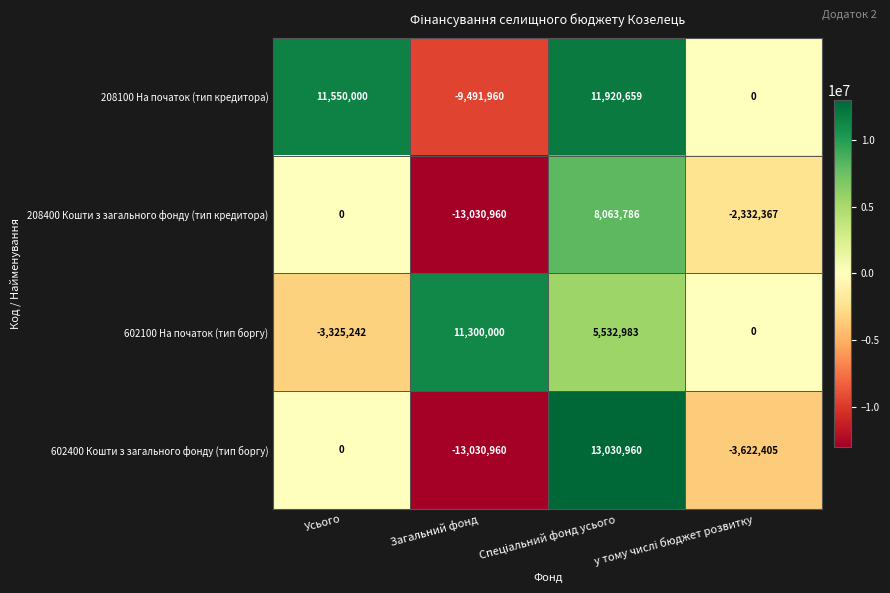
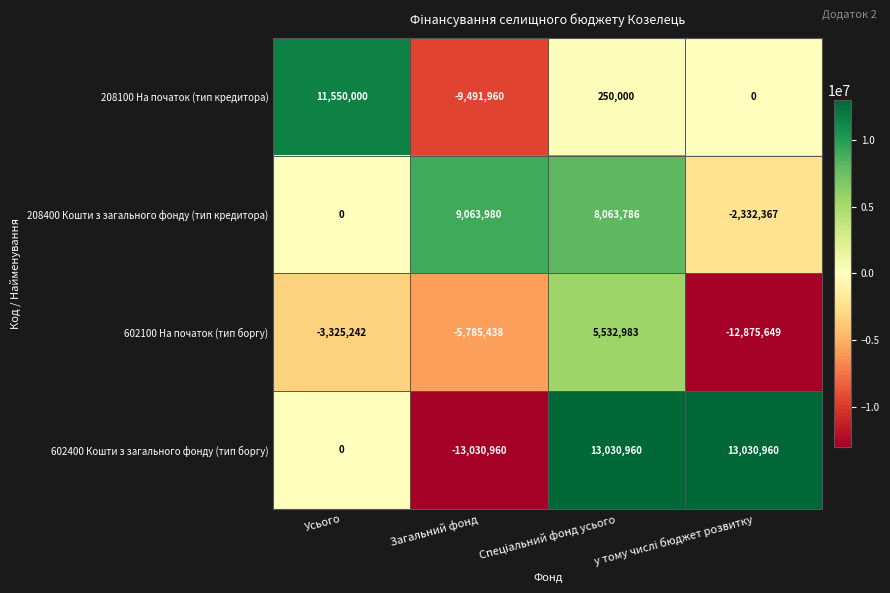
  {
    "208100 На початок (тип кредитора)": {
      "Усього": "11,550,000",
      "Загальний фонд": "-9,491,960",
-     "Спеціальний фонд усього": "11,920,659",
+     "Спеціальний фонд усього": "250,000",
      "у тому числі бюджет розвитку": "0"
    },
    "208400 Кошти з загального фонду (тип кредитора)": {
      "Усього": "0",
-     "Загальний фонд": "-13,030,960",
+     "Загальний фонд": "9,063,980",
      "Спеціальний фонд усього": "8,063,786",
      "у тому числі бюджет розвитку": "-2,332,367"
    },
    "602100 На початок (тип боргу)": {
      "Усього": "-3,325,242",
-     "Загальний фонд": "11,300,000",
+     "Загальний фонд": "-5,785,438",
      "Спеціальний фонд усього": "5,532,983",
-     "у тому числі бюджет розвитку": "0"
+     "у тому числі бюджет розвитку": "-12,875,649"
    },
    "602400 Кошти з загального фонду (тип боргу)": {
      "Усього": "0",
      "Загальний фонд": "-13,030,960",
      "Спеціальний фонд усього": "13,030,960",
-     "у тому числі бюджет розвитку": "-3,622,405"
+     "у тому числі бюджет розвитку": "13,030,960"
    }
  }
